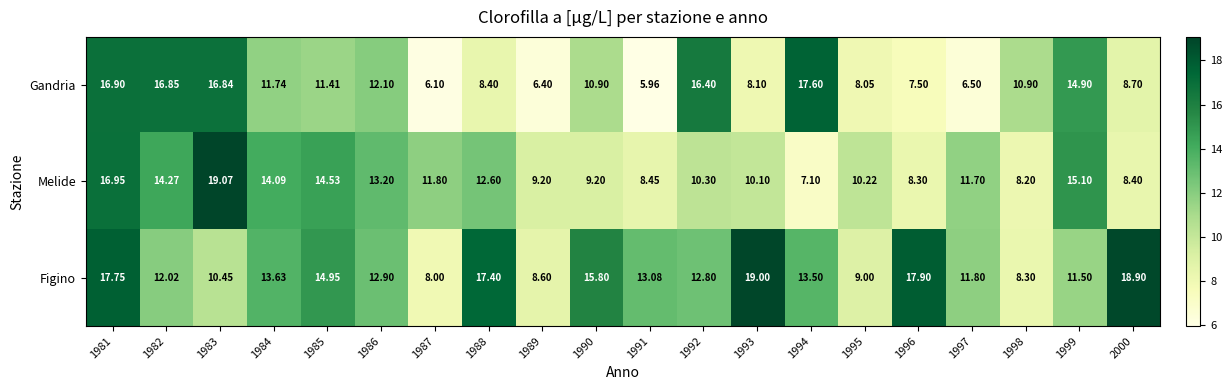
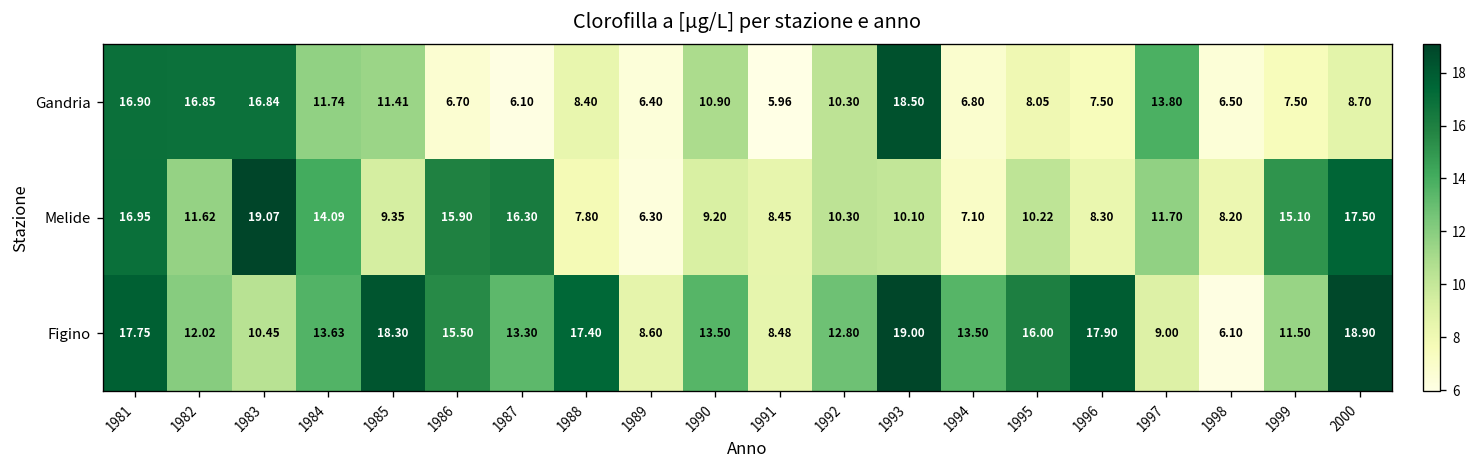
  {
    "Gandria": {
      "1981": 16.90,
      "1982": 16.85,
      "1983": 16.84,
      "1984": 11.74,
      "1985": 11.41,
-     "1986": 12.10,
+     "1986": 6.70,
      "1987": 6.10,
      "1988": 8.40,
      "1989": 6.40,
      "1990": 10.90,
      "1991": 5.96,
-     "1992": 16.40,
-     "1993": 8.10,
-     "1994": 17.60,
+     "1992": 10.30,
+     "1993": 18.50,
+     "1994": 6.80,
      "1995": 8.05,
      "1996": 7.50,
-     "1997": 6.50,
-     "1998": 10.90,
-     "1999": 14.90,
+     "1997": 13.80,
+     "1998": 6.50,
+     "1999": 7.50,
      "2000": 8.70
    },
    "Melide": {
      "1981": 16.95,
-     "1982": 14.27,
+     "1982": 11.62,
      "1983": 19.07,
      "1984": 14.09,
-     "1985": 14.53,
-     "1986": 13.20,
-     "1987": 11.80,
-     "1988": 12.60,
-     "1989": 9.20,
+     "1985": 9.35,
+     "1986": 15.90,
+     "1987": 16.30,
+     "1988": 7.80,
+     "1989": 6.30,
      "1990": 9.20,
      "1991": 8.45,
      "1992": 10.30,
      "1993": 10.10,
      "1994": 7.10,
      "1995": 10.22,
      "1996": 8.30,
      "1997": 11.70,
      "1998": 8.20,
      "1999": 15.10,
-     "2000": 8.40
+     "2000": 17.50
    },
    "Figino": {
      "1981": 17.75,
      "1982": 12.02,
      "1983": 10.45,
      "1984": 13.63,
-     "1985": 14.95,
-     "1986": 12.90,
-     "1987": 8.00,
+     "1985": 18.30,
+     "1986": 15.50,
+     "1987": 13.30,
      "1988": 17.40,
      "1989": 8.60,
-     "1990": 15.80,
-     "1991": 13.08,
+     "1990": 13.50,
+     "1991": 8.48,
      "1992": 12.80,
      "1993": 19.00,
      "1994": 13.50,
-     "1995": 9.00,
+     "1995": 16.00,
      "1996": 17.90,
-     "1997": 11.80,
-     "1998": 8.30,
+     "1997": 9.00,
+     "1998": 6.10,
      "1999": 11.50,
      "2000": 18.90
    }
  }
